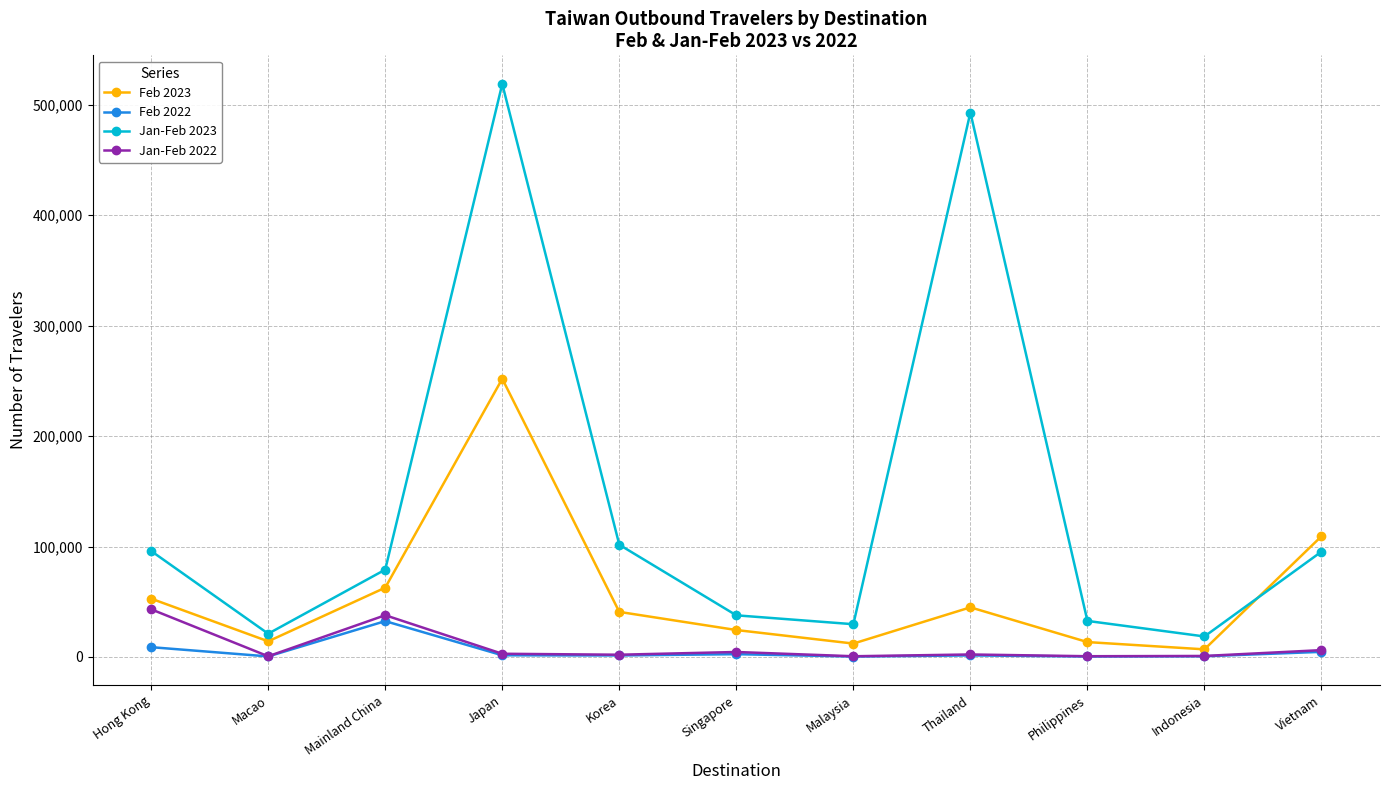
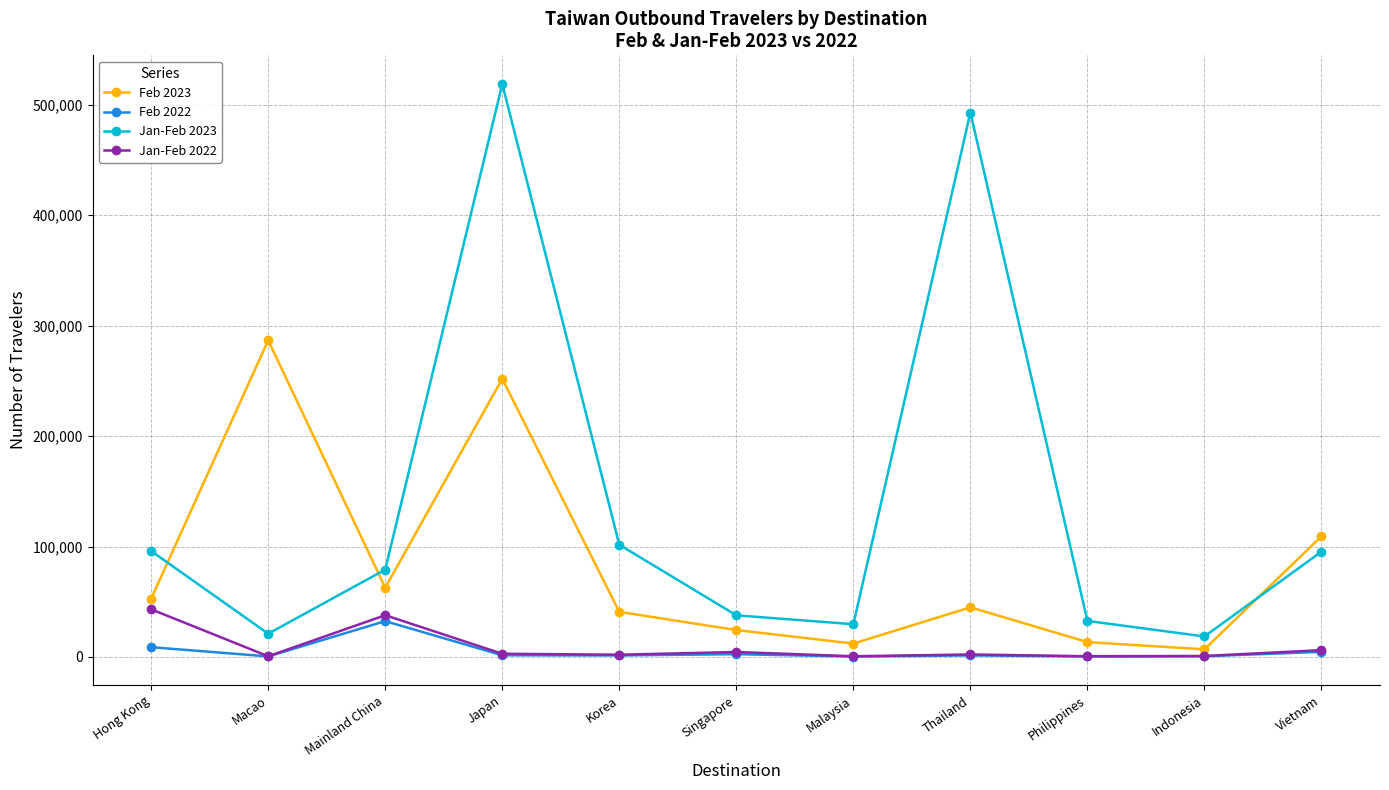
  {
    "Feb 2023": {
      "Hong Kong": "53,000",
-     "Macao": "14,000",
+     "Macao": "287,000",
      "Mainland China": "63,000",
      "Japan": "252,000",
      "Korea": "41,000",
      "Singapore": "24,000",
      "Malaysia": "12,000",
      "Thailand": "45,000",
      "Philippines": "13,000",
      "Indonesia": "7,000",
      "Vietnam": "109,000"
    },
    "Feb 2022": {
      "Hong Kong": "9,000",
      "Mainland China": "32,000"
    },
    "Jan-Feb 2023": {
      "Hong Kong": "96,000",
      "Macao": "21,000",
      "Mainland China": "79,000",
      "Japan": "519,000",
      "Korea": "102,000",
      "Singapore": "38,000",
      "Malaysia": "30,000",
      "Thailand": "493,000",
      "Philippines": "33,000",
      "Indonesia": "19,000",
      "Vietnam": "95,000"
    },
    "Jan-Feb 2022": {
      "Hong Kong": "43,000",
      "Mainland China": "38,000"
    }
  }
